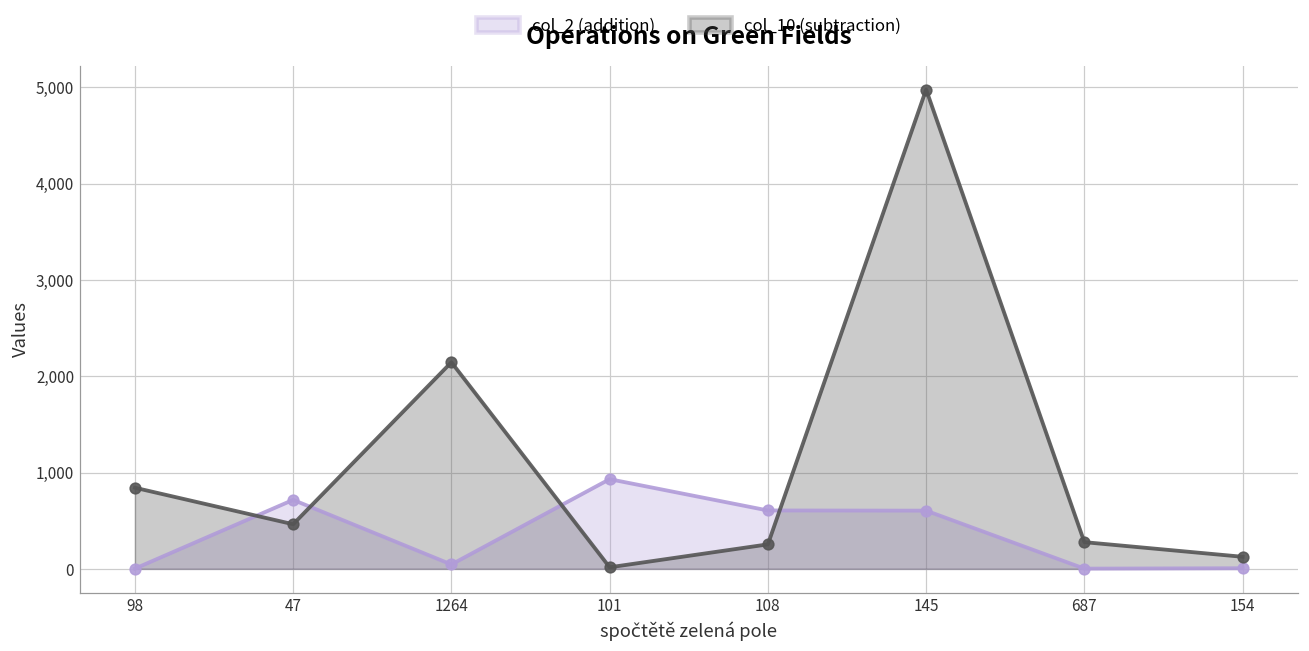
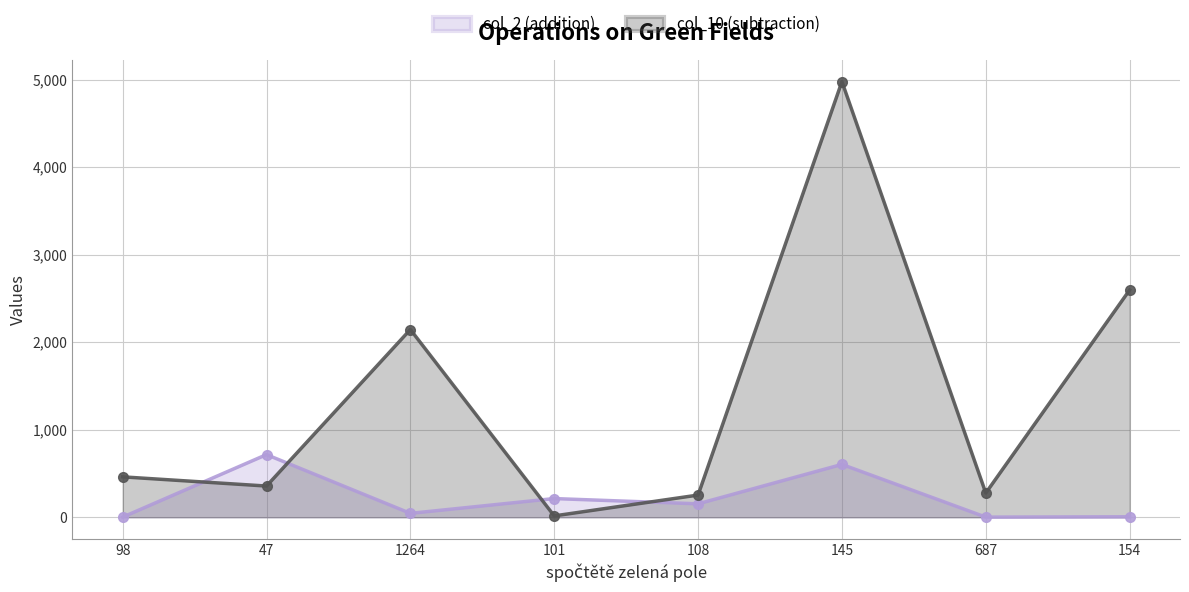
  {
    "col_2 (addition)": {
      "98": "0",
      "47": "700",
      "1264": "0",
-     "101": "900",
-     "108": "600",
+     "101": "200",
+     "108": "200",
      "145": "600",
      "687": "0",
      "154": "0"
    },
    "col_10 (subtraction)": {
-     "98": "800",
-     "47": "500",
+     "98": "500",
+     "47": "400",
      "1264": "2,100",
      "101": "0",
      "108": "300",
      "145": "5,000",
      "687": "300",
-     "154": "100"
+     "154": "2,600"
    }
  }
